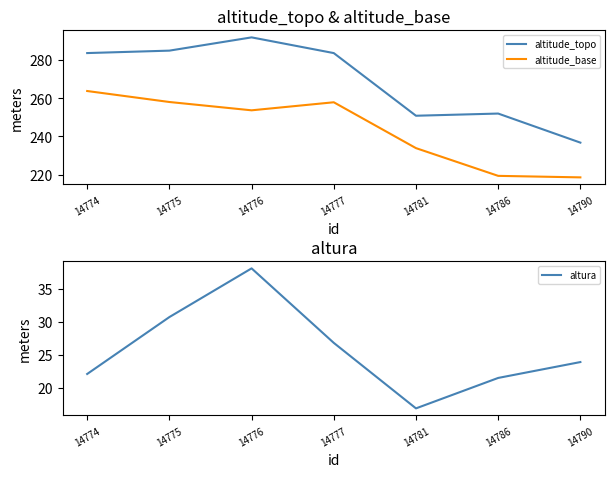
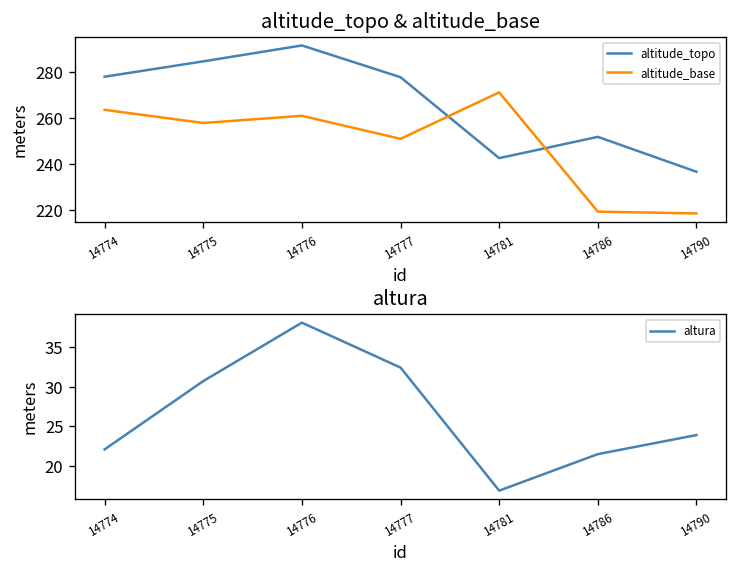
  {
    "altitude_topo & altitude_base": {
      "altitude_topo": {
-       "14774": 284,
+       "14774": 278,
        "14775": 285,
        "14776": 292,
-       "14777": 283,
-       "14781": 251,
+       "14777": 278,
+       "14781": 243,
        "14786": 252,
        "14790": 237
      },
      "altitude_base": {
        "14774": 264,
        "14775": 258,
-       "14776": 254,
-       "14777": 258,
-       "14781": 234,
+       "14776": 261,
+       "14777": 251,
+       "14781": 271,
        "14786": 219,
        "14790": 219
      }
    },
    "altura": {
      "14774": 22,
      "14775": 31,
      "14776": 38,
-     "14777": 27,
+     "14777": 32,
      "14781": 17,
      "14786": 22,
      "14790": 24
    }
  }
